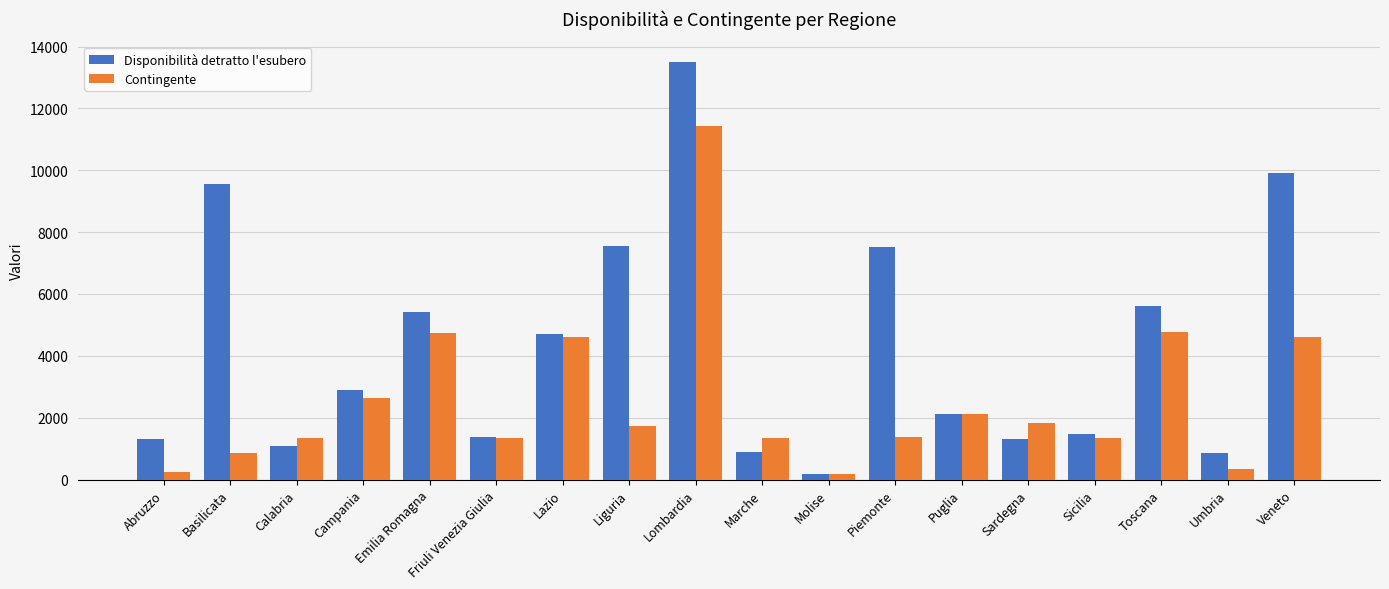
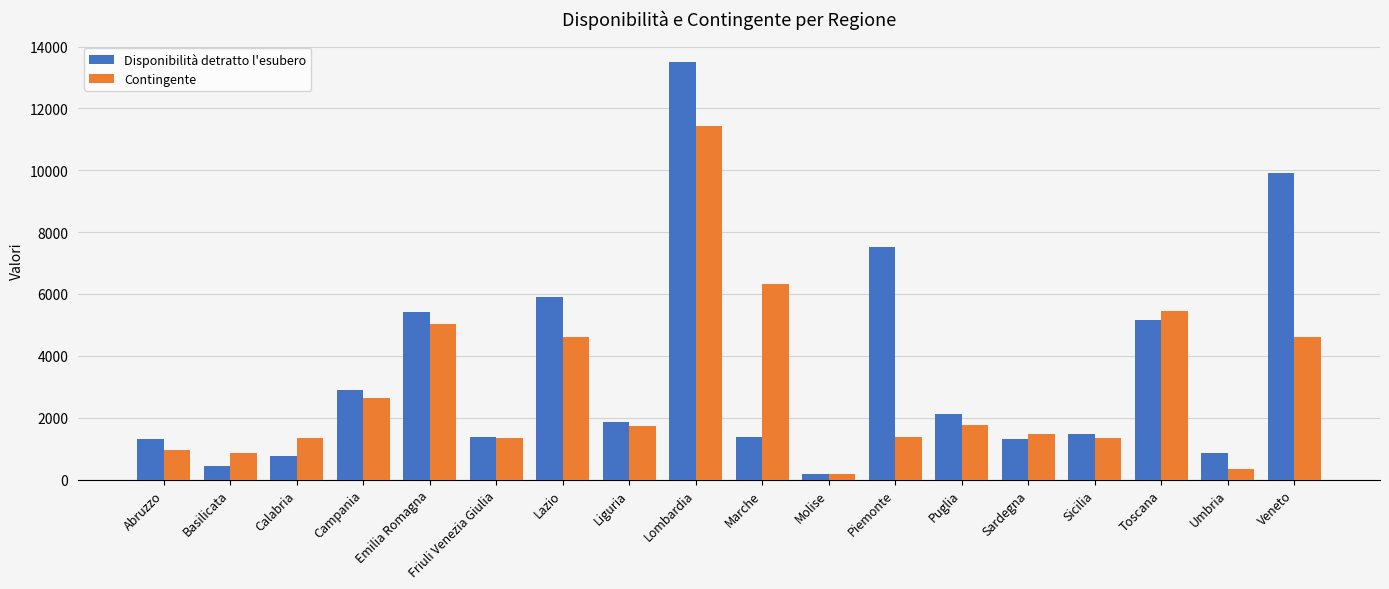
  {
    "Disponibilità detratto l'esubero": {
      "Abruzzo": 1300,
-     "Basilicata": 9600,
-     "Calabria": 1100,
+     "Basilicata": 400,
+     "Calabria": 800,
      "Campania": 2900,
      "Emilia Romagna": 5400,
      "Friuli Venezia Giulia": 1400,
-     "Lazio": 4700,
-     "Liguria": 7500,
+     "Lazio": 5900,
+     "Liguria": 1900,
      "Lombardia": 13500,
-     "Marche": 900,
+     "Marche": 1400,
      "Molise": 200,
      "Piemonte": 7500,
      "Puglia": 2100,
      "Sardegna": 1300,
      "Sicilia": 1500,
-     "Toscana": 5600,
+     "Toscana": 5200,
      "Umbria": 900,
      "Veneto": 9900
    },
    "Contingente": {
-     "Abruzzo": 200,
+     "Abruzzo": 1000,
      "Basilicata": 900,
      "Calabria": 1400,
      "Campania": 2600,
-     "Emilia Romagna": 4700,
+     "Emilia Romagna": 5000,
      "Friuli Venezia Giulia": 1300,
      "Lazio": 4600,
      "Liguria": 1700,
      "Lombardia": 11400,
-     "Marche": 1400,
+     "Marche": 6300,
      "Molise": 200,
      "Piemonte": 1400,
-     "Puglia": 2100,
-     "Sardegna": 1800,
+     "Puglia": 1800,
+     "Sardegna": 1500,
      "Sicilia": 1300,
-     "Toscana": 4800,
+     "Toscana": 5400,
      "Umbria": 300,
      "Veneto": 4600
    }
  }
